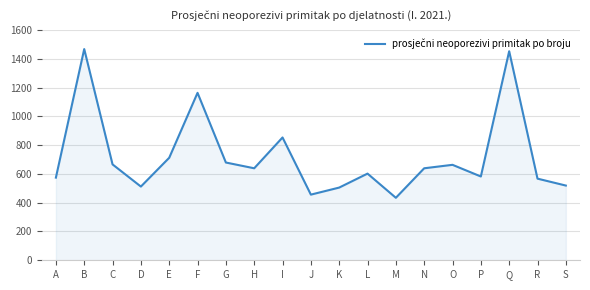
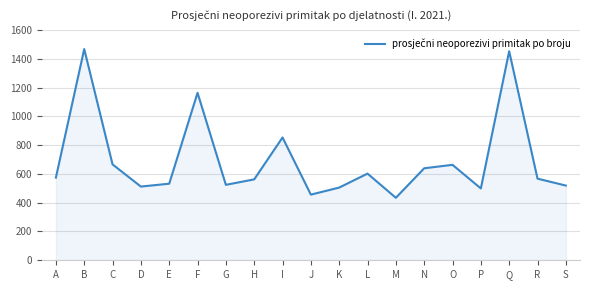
  {
    "A": 570,
    "B": 1470,
    "C": 670,
    "D": 510,
-   "E": 710,
+   "E": 530,
    "F": 1160,
-   "G": 680,
-   "H": 640,
+   "G": 520,
+   "H": 560,
    "I": 850,
    "J": 460,
    "K": 510,
    "L": 600,
    "M": 430,
    "N": 640,
    "O": 660,
-   "P": 580,
+   "P": 500,
    "Q": 1450,
    "R": 570,
    "S": 520
  }
